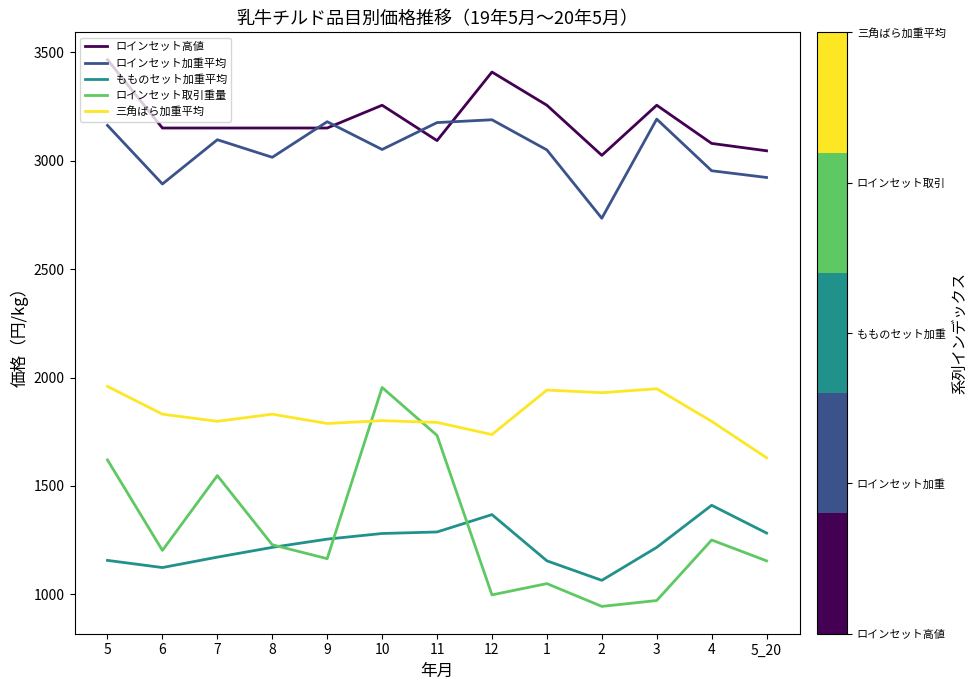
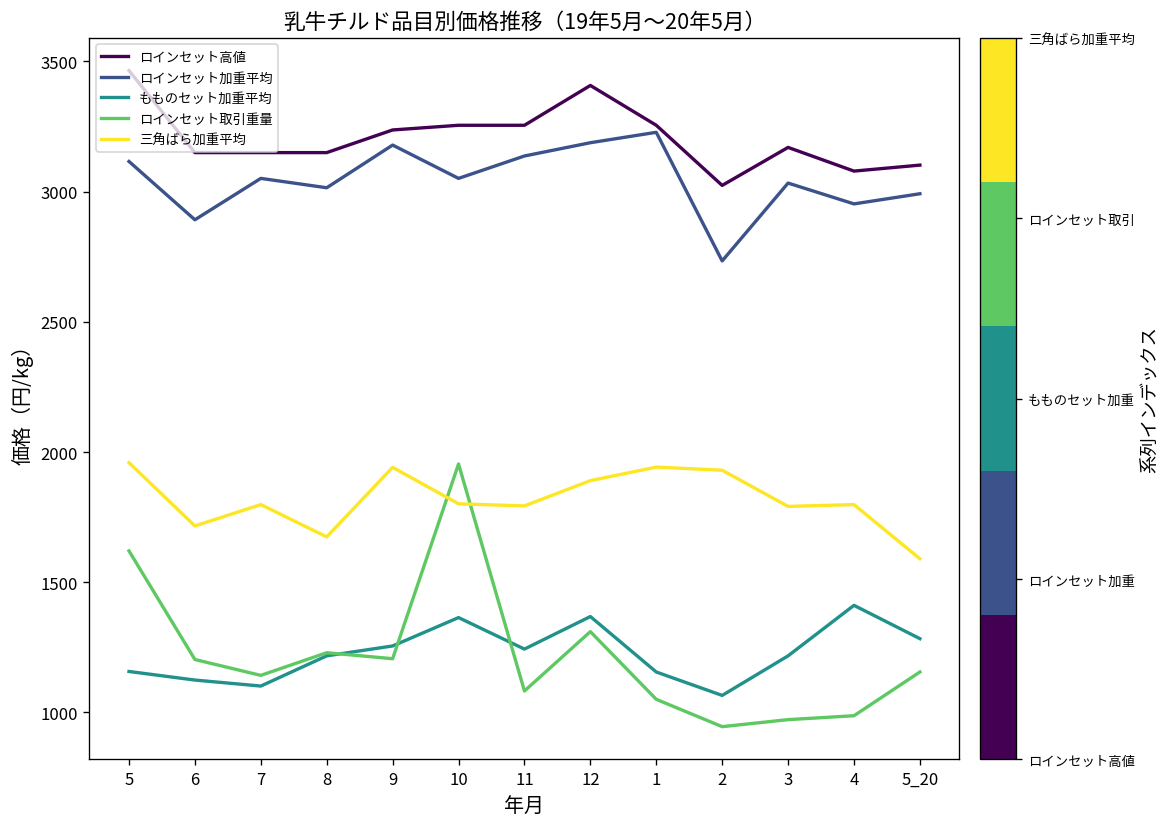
  {
    "ロインセット高値": {
      "6": 3150,
      "7": 3150,
      "8": 3150,
-     "9": 3150,
+     "9": 3240,
      "10": 3260,
-     "11": 3090,
+     "11": 3260,
      "12": 3410,
      "1": 3260,
      "2": 3020,
-     "3": 3260,
+     "3": 3170,
      "4": 3080,
-     "5_20": 3050
+     "5_20": 3100
    },
    "ロインセット加重平均": {
-     "5": 3160,
+     "5": 3120,
      "6": 2890,
-     "7": 3100,
+     "7": 3050,
      "8": 3020,
      "9": 3180,
      "10": 3050,
-     "11": 3180,
+     "11": 3140,
      "12": 3190,
-     "1": 3050,
+     "1": 3230,
      "2": 2730,
-     "3": 3190,
+     "3": 3030,
      "4": 2950,
-     "5_20": 2920
+     "5_20": 2990
    },
    "もものセット加重平均": {
      "5": 1160,
      "6": 1120,
-     "7": 1170,
+     "7": 1100,
      "8": 1220,
      "9": 1260,
-     "10": 1280,
-     "11": 1290,
+     "10": 1360,
+     "11": 1240,
      "12": 1370,
      "1": 1160,
      "2": 1070,
      "3": 1220,
      "4": 1410,
      "5_20": 1280
    },
    "ロインセット取引重量": {
      "5": 1620,
      "6": 1200,
-     "7": 1550,
+     "7": 1140,
      "8": 1230,
-     "9": 1170,
+     "9": 1210,
      "10": 1950,
-     "11": 1730,
-     "12": 1000,
+     "11": 1080,
+     "12": 1310,
      "1": 1050,
      "2": 950,
      "3": 970,
-     "4": 1250,
+     "4": 990,
      "5_20": 1160
    },
    "三角ばら加重平均": {
      "5": 1960,
-     "6": 1830,
+     "6": 1720,
      "7": 1800,
-     "8": 1830,
-     "9": 1790,
+     "8": 1670,
+     "9": 1940,
      "10": 1800,
      "11": 1790,
-     "12": 1740,
+     "12": 1890,
      "1": 1940,
      "2": 1930,
-     "3": 1950,
+     "3": 1790,
      "4": 1800,
-     "5_20": 1630
+     "5_20": 1590
    }
  }
